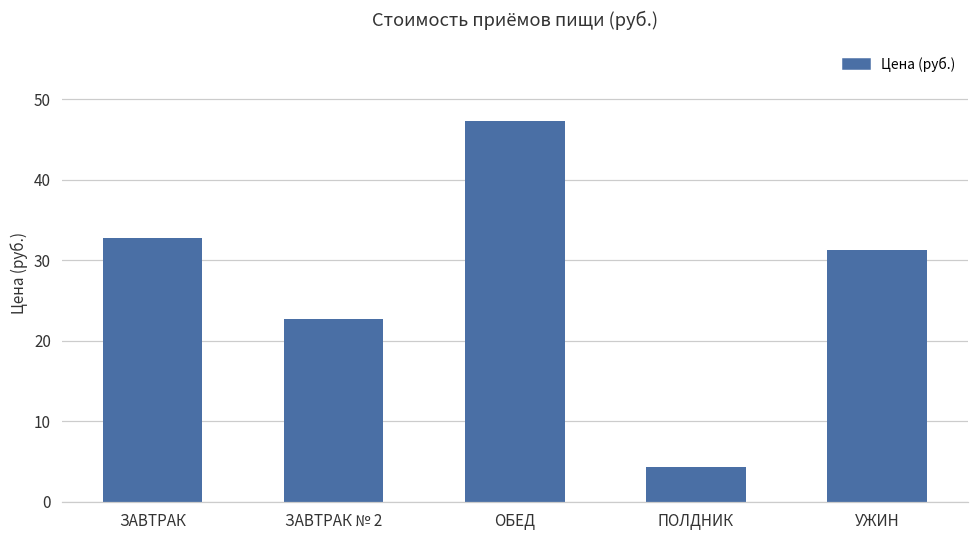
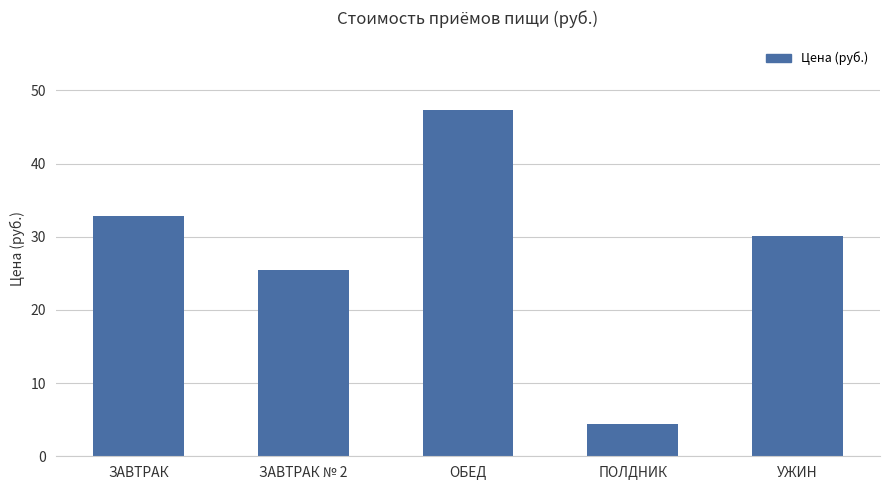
  {
    "ЗАВТРАК": 33,
-   "ЗАВТРАК № 2": 23,
+   "ЗАВТРАК № 2": 25,
    "ОБЕД": 47,
    "ПОЛДНИК": 4,
-   "УЖИН": 31
+   "УЖИН": 30
  }
